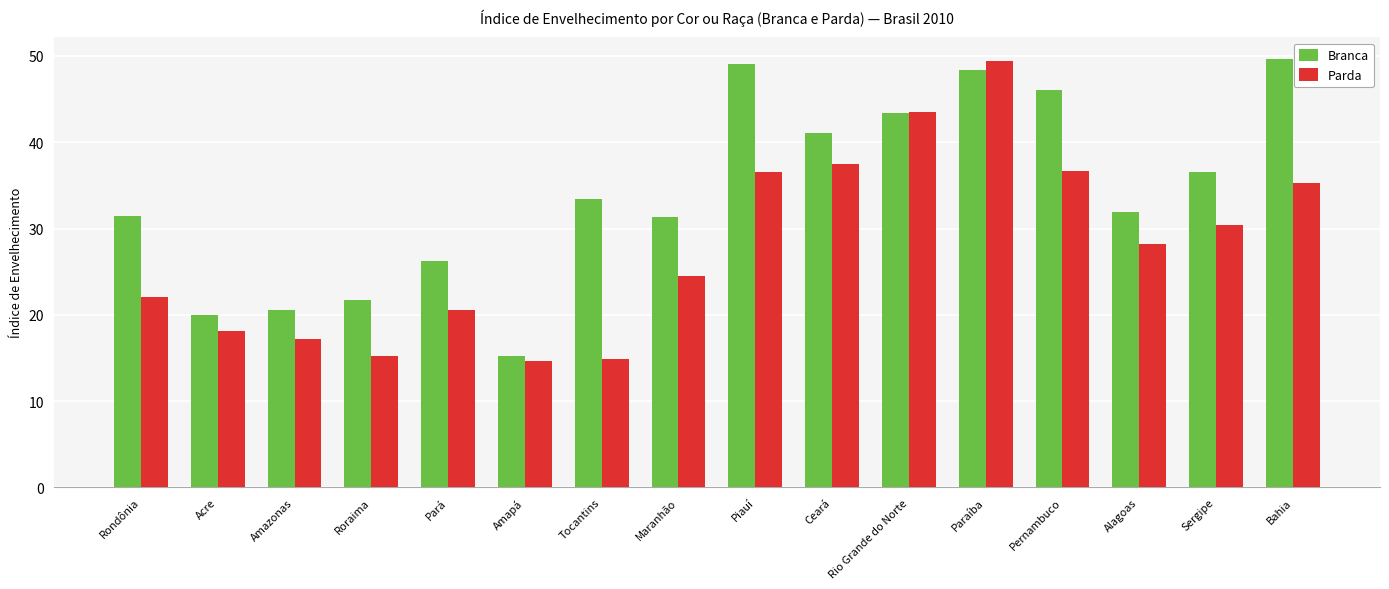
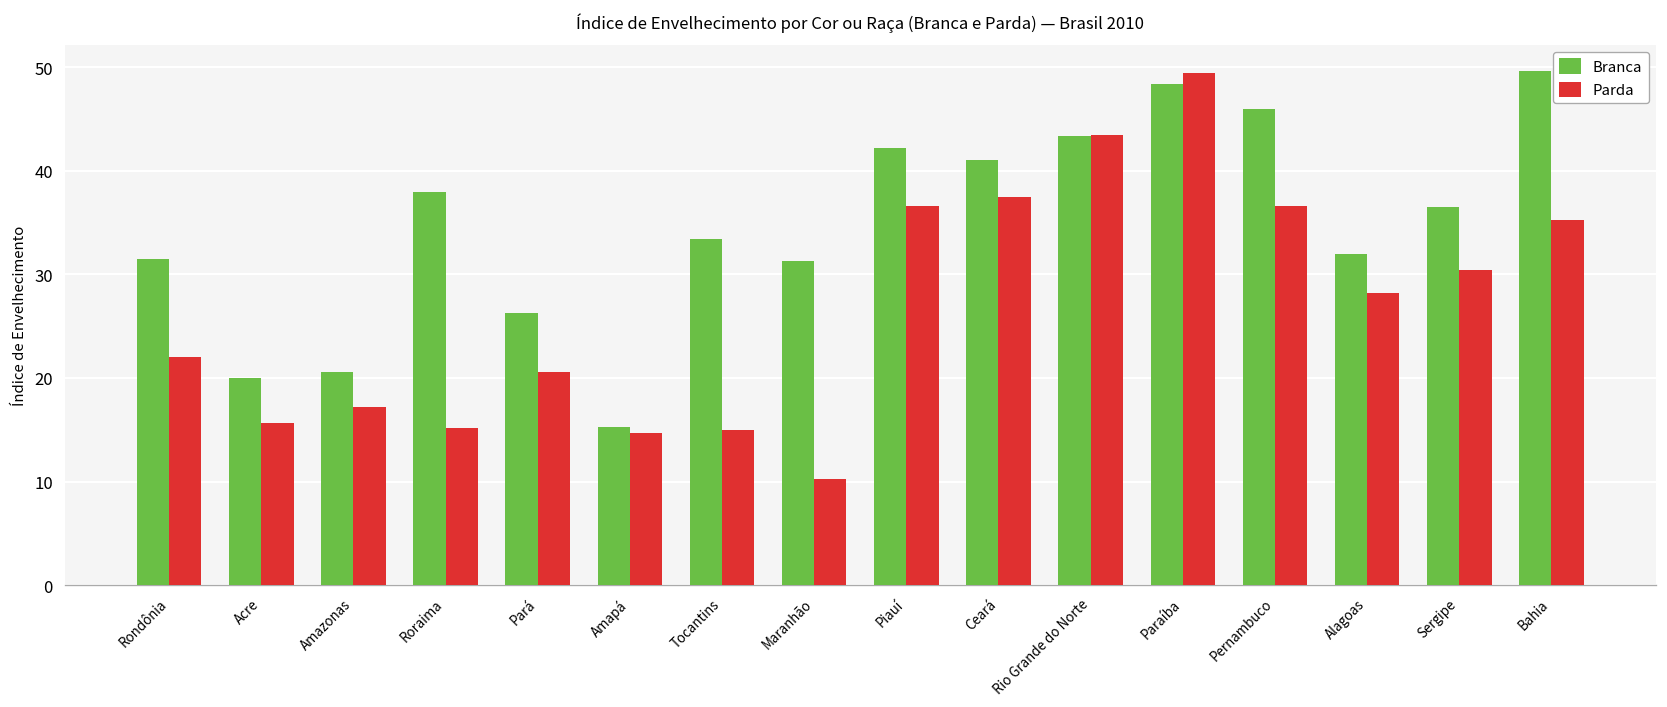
  {
    "Branca": {
      "Rondônia": 31,
      "Acre": 20,
      "Amazonas": 21,
-     "Roraima": 22,
+     "Roraima": 38,
      "Pará": 26,
      "Amapá": 15,
      "Tocantins": 33,
      "Maranhão": 31,
-     "Piauí": 49,
+     "Piauí": 42,
      "Ceará": 41,
      "Rio Grande do Norte": 43,
      "Paraíba": 48,
      "Pernambuco": 46,
      "Alagoas": 32,
      "Sergipe": 37,
      "Bahia": 50
    },
    "Parda": {
      "Rondônia": 22,
-     "Acre": 18,
+     "Acre": 16,
      "Amazonas": 17,
      "Roraima": 15,
      "Pará": 21,
      "Amapá": 15,
      "Tocantins": 15,
-     "Maranhão": 25,
+     "Maranhão": 10,
      "Piauí": 37,
      "Ceará": 38,
      "Rio Grande do Norte": 44,
      "Paraíba": 49,
      "Pernambuco": 37,
      "Alagoas": 28,
      "Sergipe": 30,
      "Bahia": 35
    }
  }
